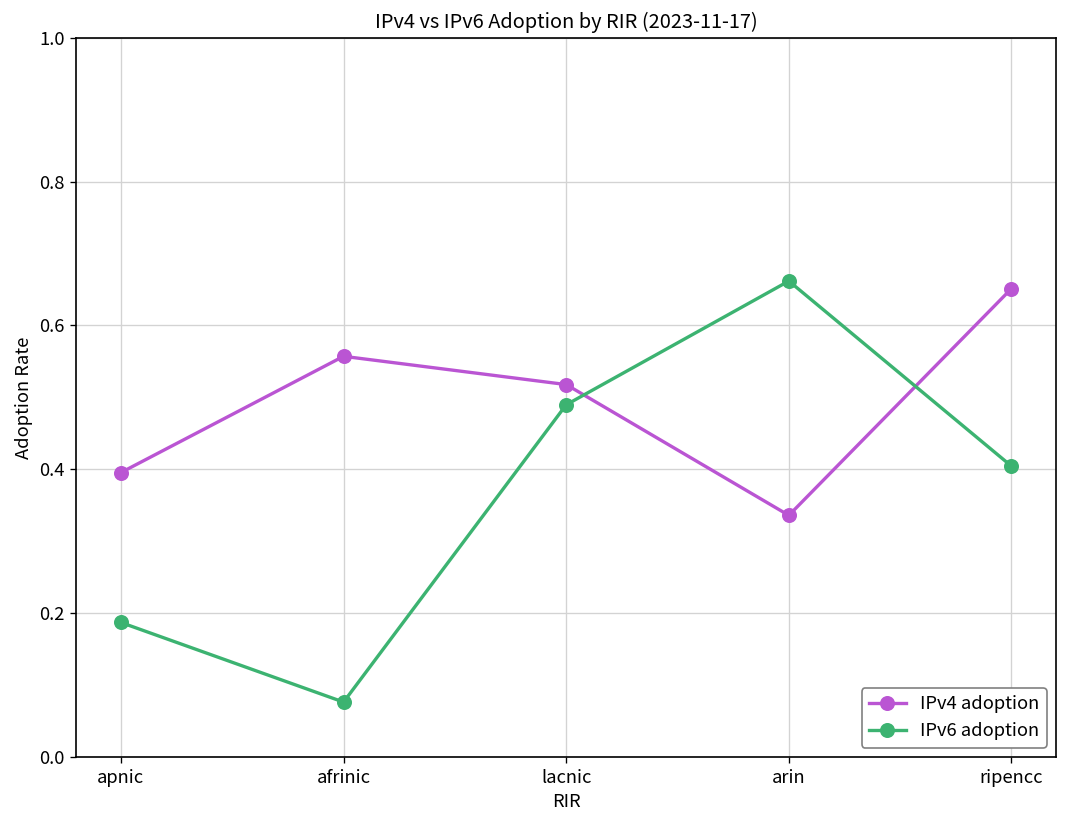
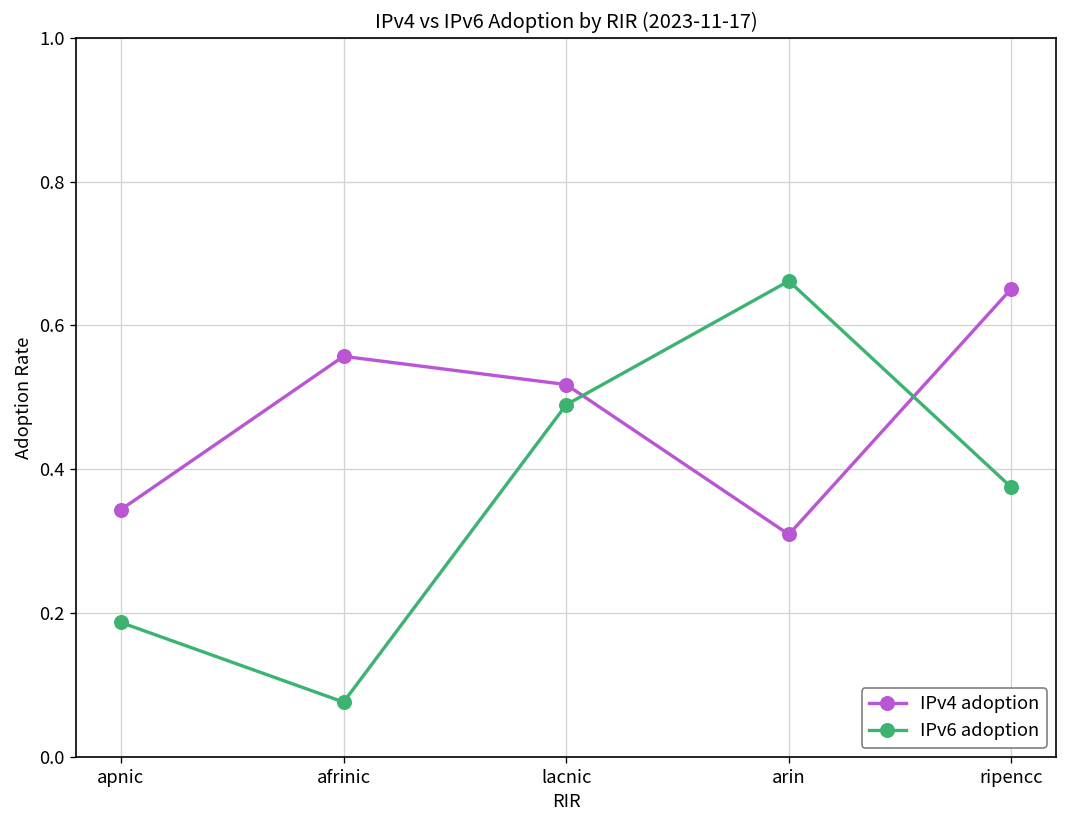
  {
    "IPv4 adoption": {
-     "apnic": 0.40,
+     "apnic": 0.34,
      "afrinic": 0.56,
      "lacnic": 0.52,
-     "arin": 0.34,
+     "arin": 0.31,
      "ripencc": 0.65
    },
    "IPv6 adoption": {
      "apnic": 0.19,
      "afrinic": 0.08,
      "lacnic": 0.49,
      "arin": 0.66,
-     "ripencc": 0.40
+     "ripencc": 0.37
    }
  }
